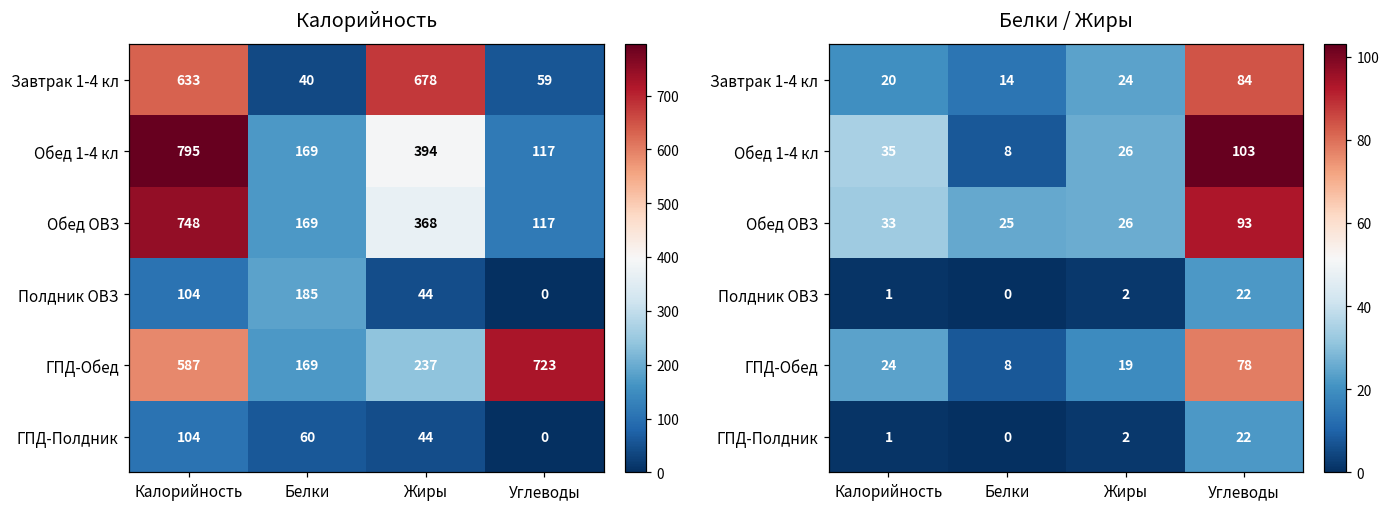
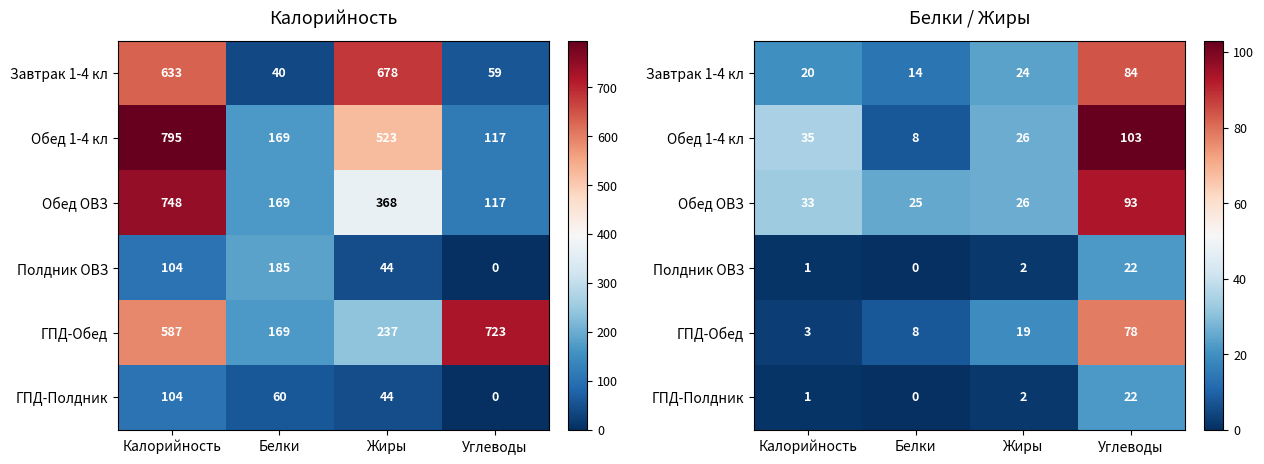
  {
    "Калорийность": {
      "Завтрак 1-4 кл": {
        "Калорийность": 633,
        "Белки": 40,
        "Жиры": 678,
        "Углеводы": 59
      },
      "Обед 1-4 кл": {
        "Калорийность": 795,
        "Белки": 169,
-       "Жиры": 394,
+       "Жиры": 523,
        "Углеводы": 117
      },
      "Обед ОВЗ": {
        "Калорийность": 748,
        "Белки": 169,
        "Жиры": 368,
        "Углеводы": 117
      },
      "Полдник ОВЗ": {
        "Калорийность": 104,
        "Белки": 185,
        "Жиры": 44,
        "Углеводы": 0
      },
      "ГПД-Обед": {
        "Калорийность": 587,
        "Белки": 169,
        "Жиры": 237,
        "Углеводы": 723
      },
      "ГПД-Полдник": {
        "Калорийность": 104,
        "Белки": 60,
        "Жиры": 44,
        "Углеводы": 0
      }
    },
    "Белки / Жиры": {
      "Завтрак 1-4 кл": {
        "Калорийность": 20,
        "Белки": 14,
        "Жиры": 24,
        "Углеводы": 84
      },
      "Обед 1-4 кл": {
        "Калорийность": 35,
        "Белки": 8,
        "Жиры": 26,
        "Углеводы": 103
      },
      "Обед ОВЗ": {
        "Калорийность": 33,
        "Белки": 25,
        "Жиры": 26,
        "Углеводы": 93
      },
      "Полдник ОВЗ": {
        "Калорийность": 1,
        "Белки": 0,
        "Жиры": 2,
        "Углеводы": 22
      },
      "ГПД-Обед": {
-       "Калорийность": 24,
+       "Калорийность": 3,
        "Белки": 8,
        "Жиры": 19,
        "Углеводы": 78
      },
      "ГПД-Полдник": {
        "Калорийность": 1,
        "Белки": 0,
        "Жиры": 2,
        "Углеводы": 22
      }
    }
  }
